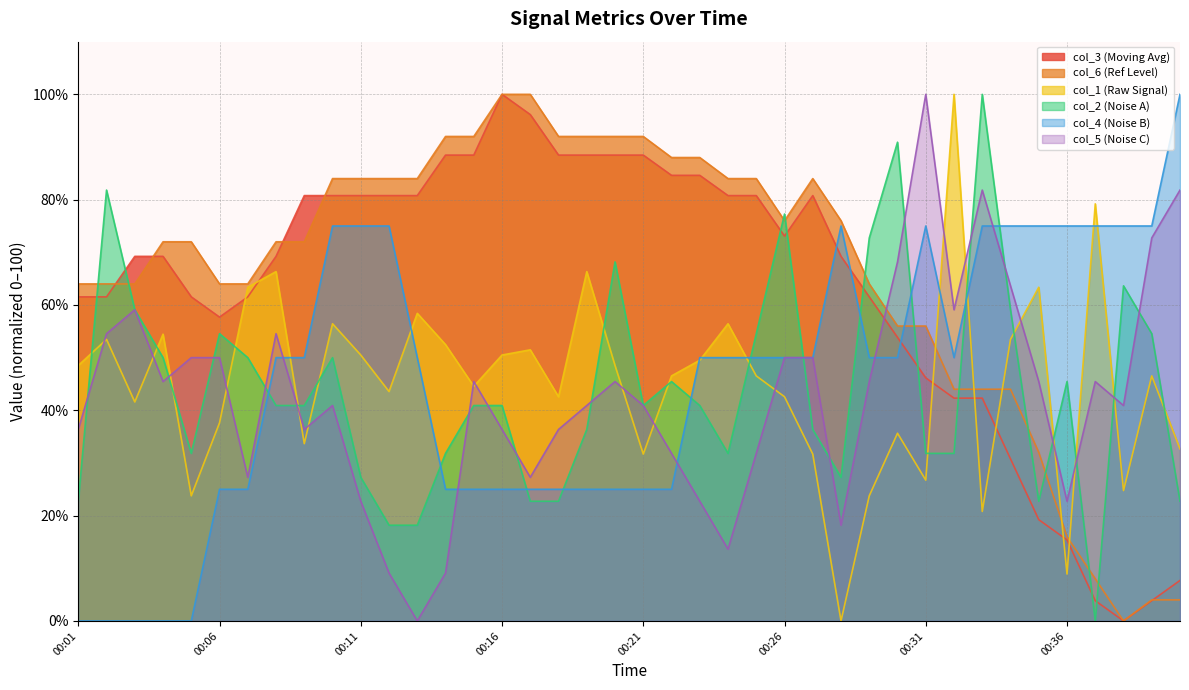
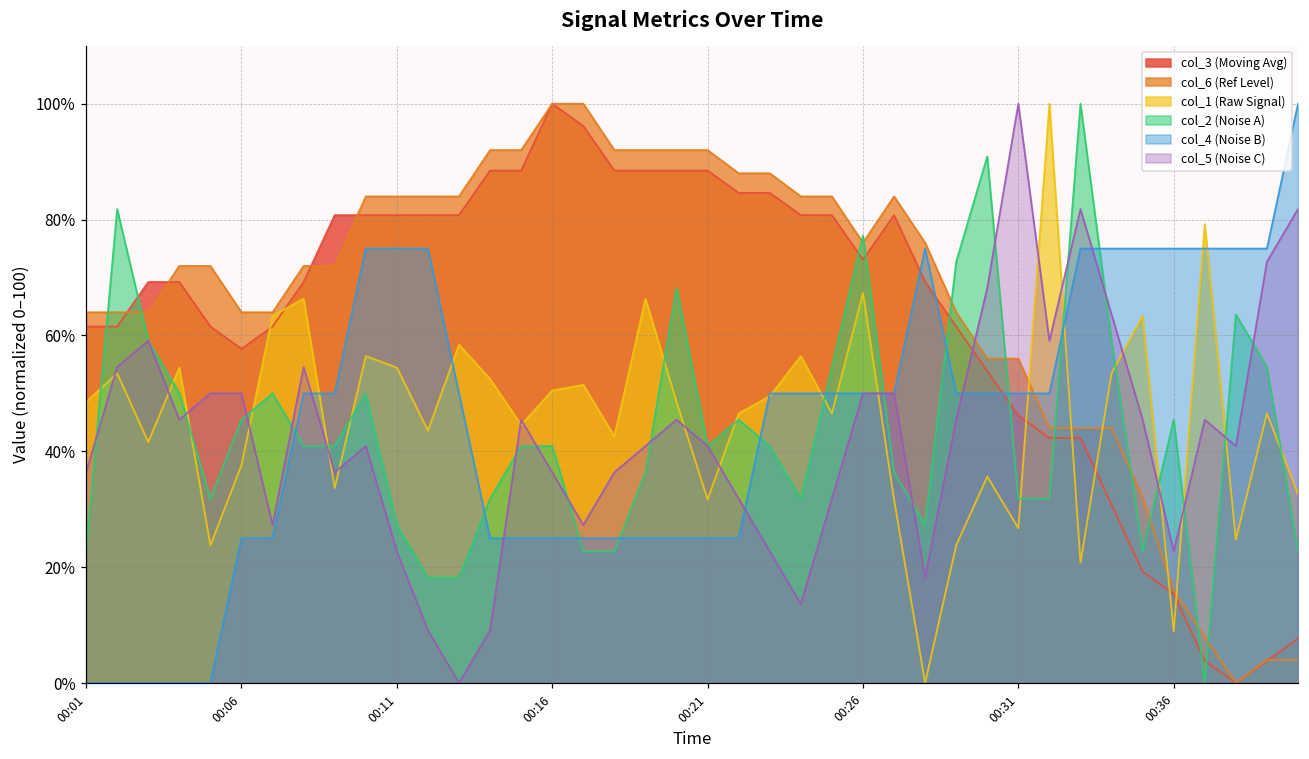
  {
    "col_1 (Raw Signal)": {
      "00:01": "49%",
      "00:06": "38%",
-     "00:11": "50%",
+     "00:11": "54%",
      "00:16": "50%",
      "00:21": "32%",
-     "00:26": "43%",
+     "00:26": "67%",
      "00:31": "27%",
      "00:36": "9%"
    },
    "col_2 (Noise A)": {
      "00:01": "23%",
-     "00:06": "55%",
+     "00:06": "45%",
      "00:11": "27%",
      "00:16": "41%",
      "00:26": "77%",
      "00:31": "32%",
      "00:36": "45%"
    },
    "col_4 (Noise B)": {
      "00:01": "0%",
      "00:06": "25%",
      "00:11": "75%",
      "00:16": "25%",
      "00:21": "25%",
-     "00:31": "75%",
+     "00:31": "50%",
      "00:36": "75%"
    },
    "col_5 (Noise C)": {
      "00:01": "36%",
      "00:06": "50%",
      "00:11": "23%",
      "00:16": "36%",
      "00:31": "100%",
      "00:36": "23%"
    }
  }
